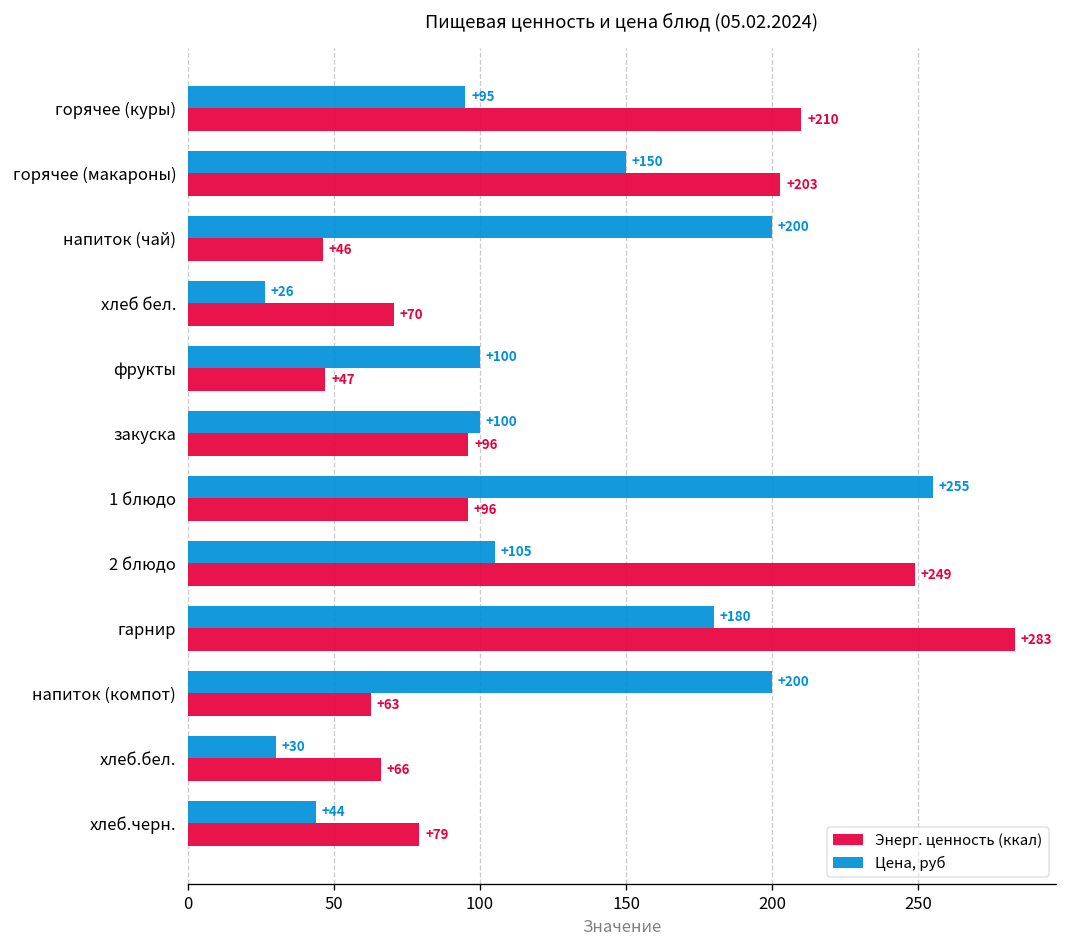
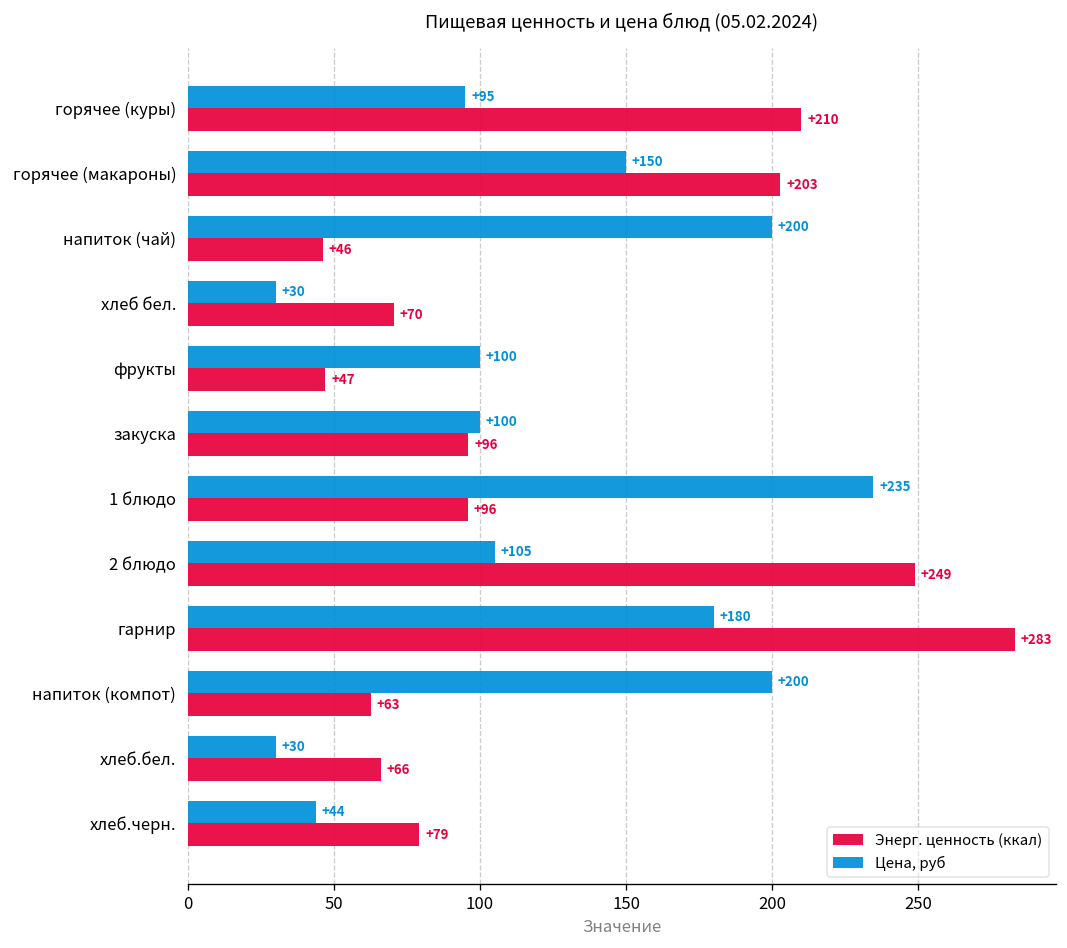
  {
    "Энерг. ценность (ккал)": {
      "горячее (куры)": "+210",
      "горячее (макароны)": "+203",
      "напиток (чай)": "+46",
      "хлеб бел.": "+70",
      "фрукты": "+47",
      "закуска": "+96",
      "1 блюдо": "+96",
      "2 блюдо": "+249",
      "гарнир": "+283",
      "напиток (компот)": "+63",
      "хлеб.бел.": "+66",
      "хлеб.черн.": "+79"
    },
    "Цена, руб": {
      "горячее (куры)": "+95",
      "горячее (макароны)": "+150",
      "напиток (чай)": "+200",
-     "хлеб бел.": "+26",
+     "хлеб бел.": "+30",
      "фрукты": "+100",
      "закуска": "+100",
-     "1 блюдо": "+255",
+     "1 блюдо": "+235",
      "2 блюдо": "+105",
      "гарнир": "+180",
      "напиток (компот)": "+200",
      "хлеб.бел.": "+30",
      "хлеб.черн.": "+44"
    }
  }
